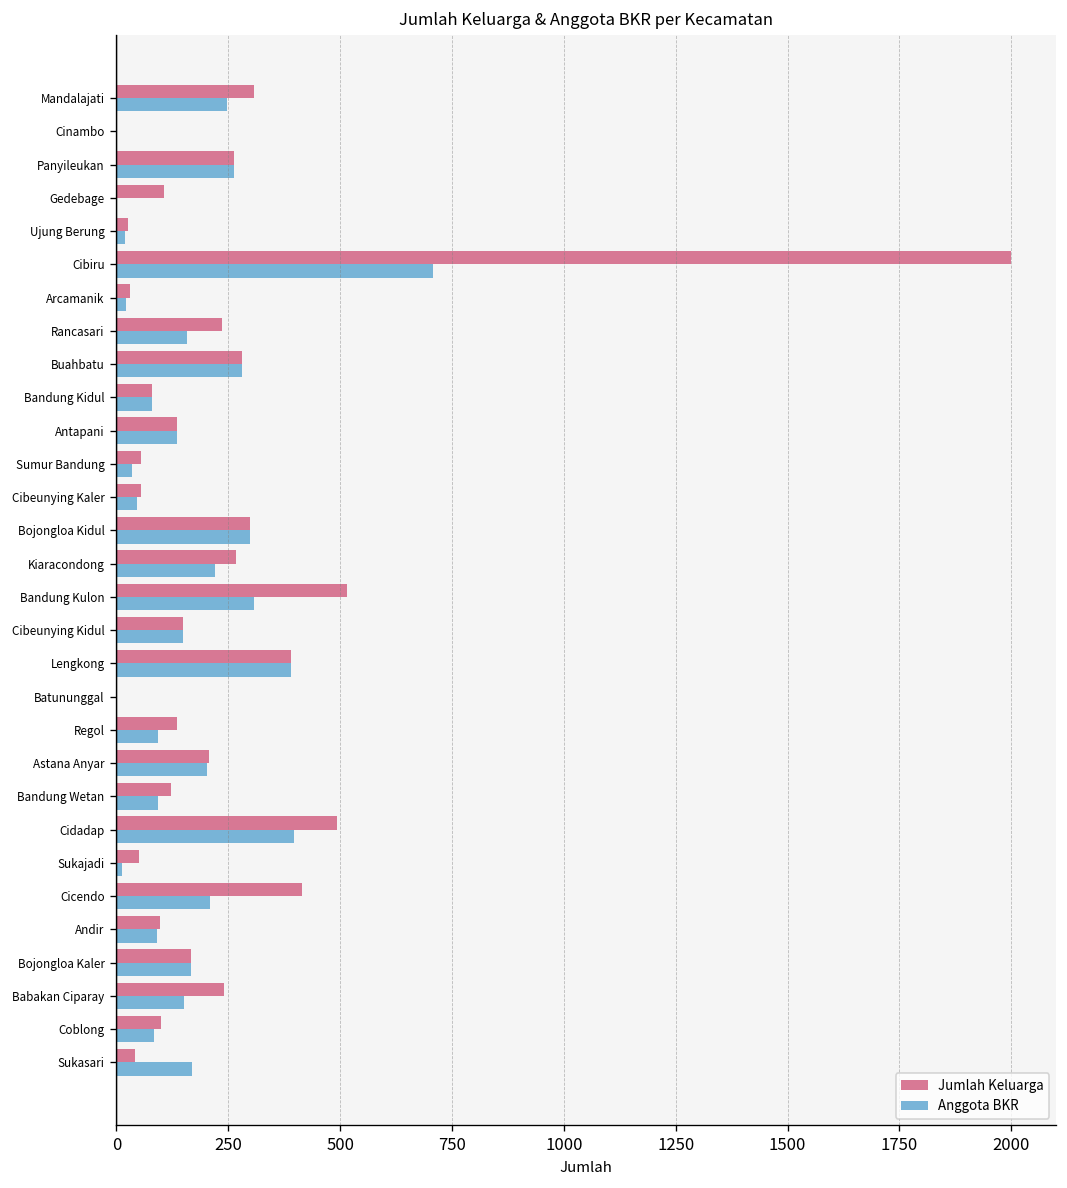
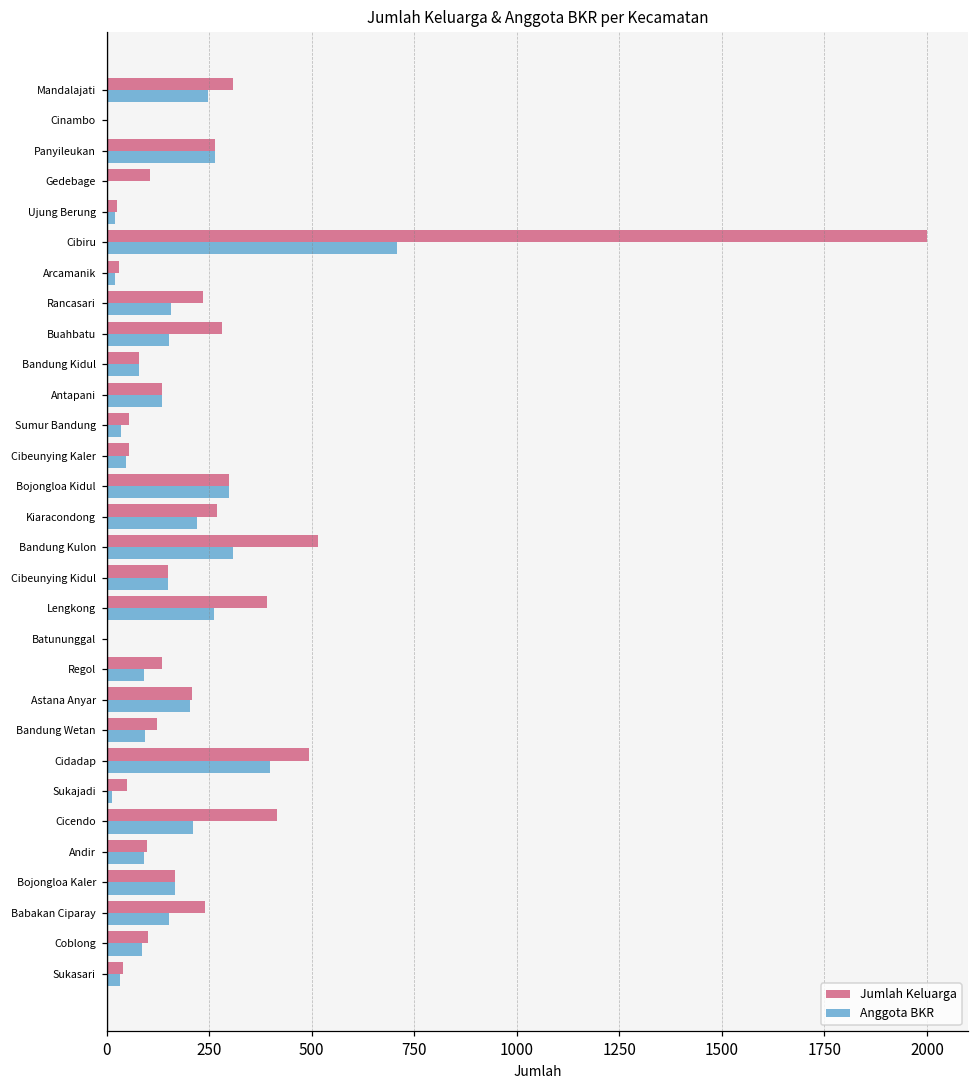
  {
    "Jumlah Keluarga": {
      "Mandalajati": 310,
      "Cinambo": 0,
      "Panyileukan": 260,
      "Gedebage": 110,
      "Ujung Berung": 30,
      "Cibiru": 2000,
      "Arcamanik": 30,
      "Rancasari": 240,
      "Buahbatu": 280,
      "Bandung Kidul": 80,
      "Antapani": 140,
      "Sumur Bandung": 50,
      "Cibeunying Kaler": 60,
      "Bojongloa Kidul": 300,
      "Kiaracondong": 270,
      "Bandung Kulon": 520,
      "Cibeunying Kidul": 150,
      "Lengkong": 390,
      "Batununggal": 0,
      "Regol": 140,
      "Astana Anyar": 210,
      "Bandung Wetan": 120,
      "Cidadap": 490,
      "Sukajadi": 50,
      "Cicendo": 420,
      "Andir": 100,
      "Bojongloa Kaler": 170,
      "Babakan Ciparay": 240,
      "Coblong": 100,
      "Sukasari": 40
    },
    "Anggota BKR": {
      "Mandalajati": 250,
      "Cinambo": 0,
      "Panyileukan": 260,
      "Gedebage": 0,
      "Ujung Berung": 20,
      "Cibiru": 710,
      "Arcamanik": 20,
      "Rancasari": 160,
-     "Buahbatu": 280,
+     "Buahbatu": 150,
      "Bandung Kidul": 80,
      "Antapani": 140,
      "Sumur Bandung": 40,
      "Cibeunying Kaler": 50,
      "Bojongloa Kidul": 300,
      "Kiaracondong": 220,
      "Bandung Kulon": 310,
      "Cibeunying Kidul": 150,
-     "Lengkong": 390,
+     "Lengkong": 260,
      "Batununggal": 0,
      "Regol": 90,
      "Astana Anyar": 200,
      "Bandung Wetan": 90,
      "Cidadap": 400,
      "Sukajadi": 10,
      "Cicendo": 210,
      "Andir": 90,
      "Bojongloa Kaler": 170,
      "Babakan Ciparay": 150,
      "Coblong": 90,
-     "Sukasari": 170
+     "Sukasari": 30
    }
  }
